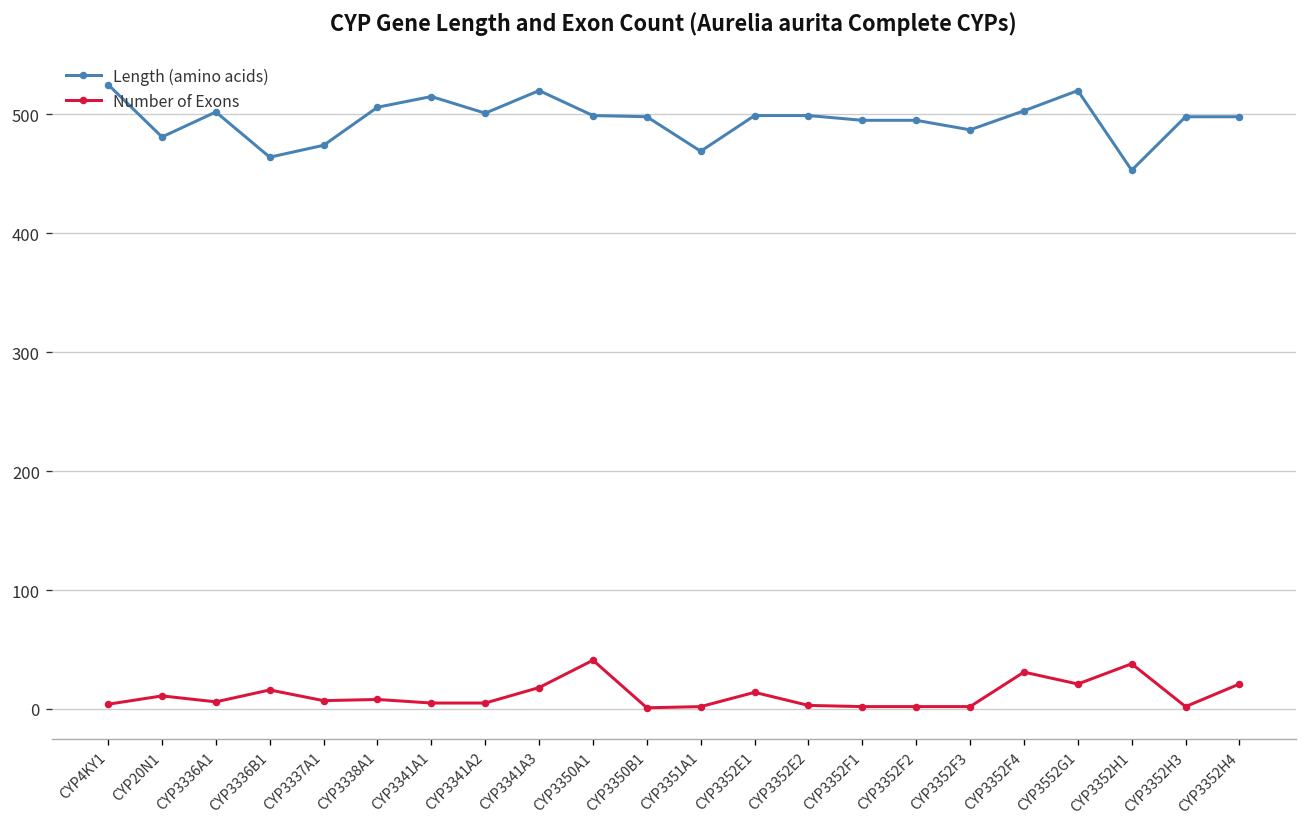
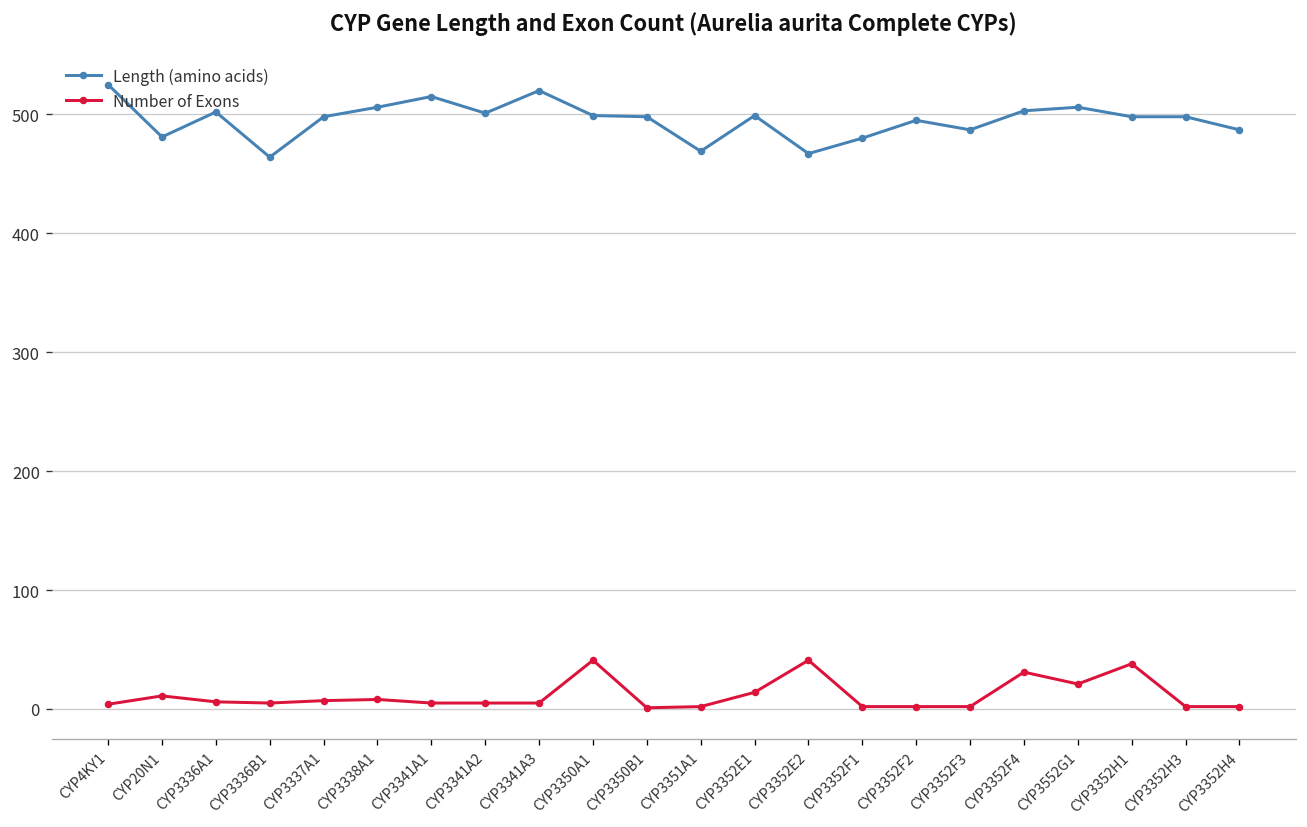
  {
    "Length (amino acids)": {
      "CYP4KY1": 530,
      "CYP20N1": 480,
      "CYP3336A1": 500,
      "CYP3336B1": 460,
-     "CYP3337A1": 470,
+     "CYP3337A1": 500,
      "CYP3338A1": 510,
      "CYP3341A1": 520,
      "CYP3341A2": 500,
      "CYP3341A3": 520,
      "CYP3350A1": 500,
      "CYP3350B1": 500,
      "CYP3351A1": 470,
      "CYP3352E1": 500,
-     "CYP3352E2": 500,
-     "CYP3352F1": 500,
+     "CYP3352E2": 470,
+     "CYP3352F1": 480,
      "CYP3352F2": 500,
      "CYP3352F3": 490,
      "CYP3352F4": 500,
-     "CYP3552G1": 520,
-     "CYP3352H1": 450,
+     "CYP3552G1": 510,
+     "CYP3352H1": 500,
      "CYP3352H3": 500,
-     "CYP3352H4": 500
+     "CYP3352H4": 490
    },
    "Number of Exons": {
      "CYP4KY1": 0,
      "CYP20N1": 10,
      "CYP3336A1": 10,
-     "CYP3336B1": 20,
+     "CYP3336B1": 10,
      "CYP3337A1": 10,
      "CYP3338A1": 10,
      "CYP3341A1": 10,
      "CYP3341A2": 10,
-     "CYP3341A3": 20,
+     "CYP3341A3": 10,
      "CYP3350A1": 40,
      "CYP3350B1": 0,
      "CYP3351A1": 0,
      "CYP3352E1": 10,
-     "CYP3352E2": 0,
+     "CYP3352E2": 40,
      "CYP3352F1": 0,
      "CYP3352F2": 0,
      "CYP3352F3": 0,
      "CYP3352F4": 30,
      "CYP3552G1": 20,
      "CYP3352H1": 40,
      "CYP3352H3": 0,
-     "CYP3352H4": 20
+     "CYP3352H4": 0
    }
  }
